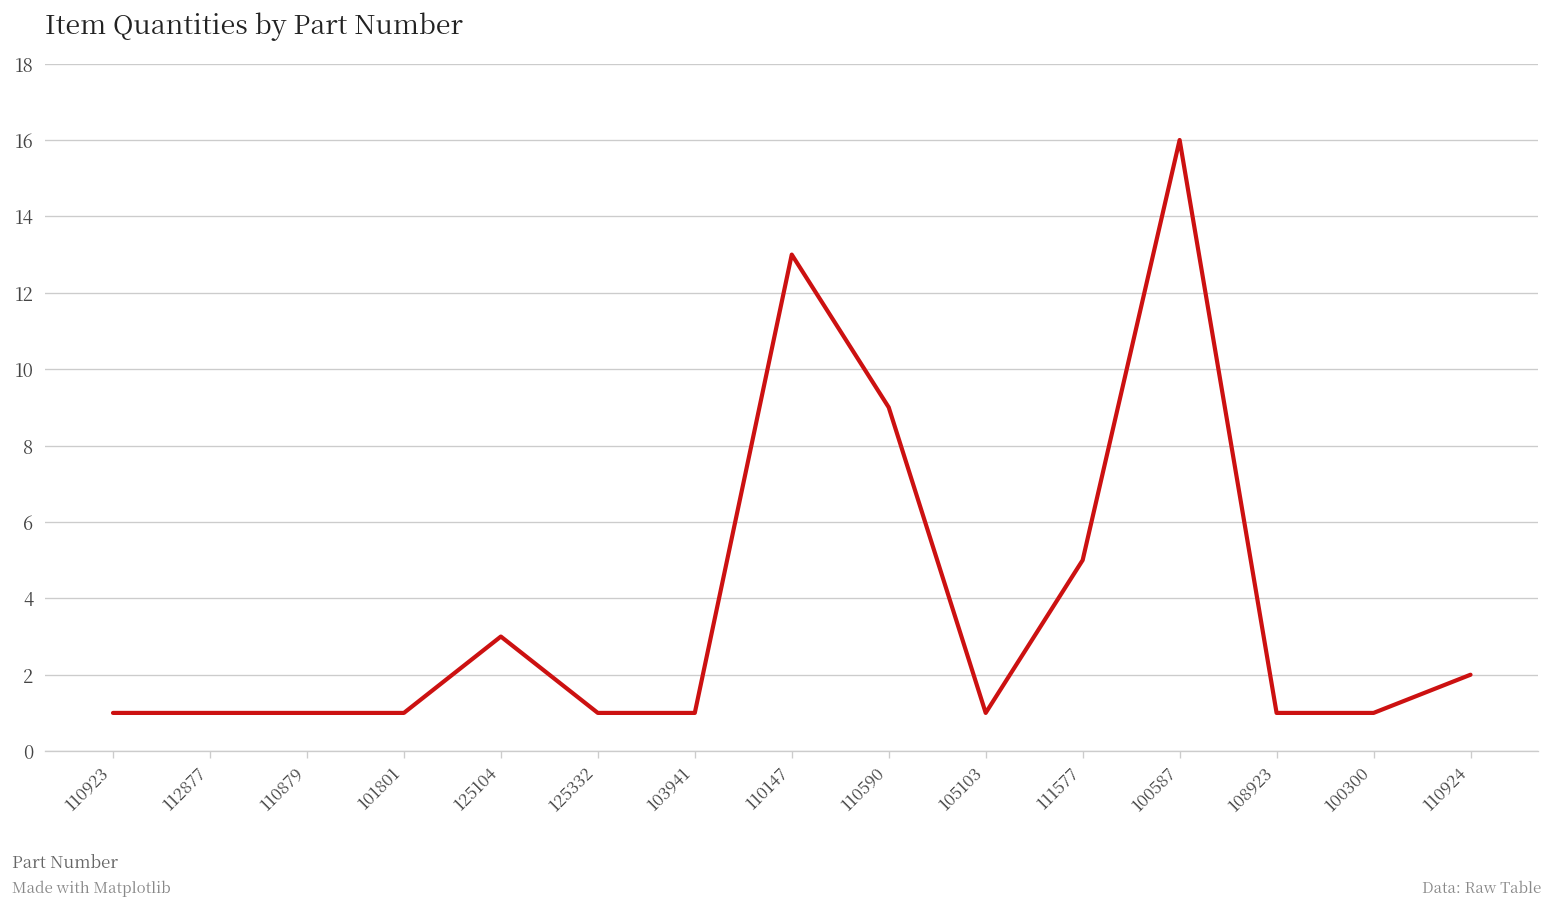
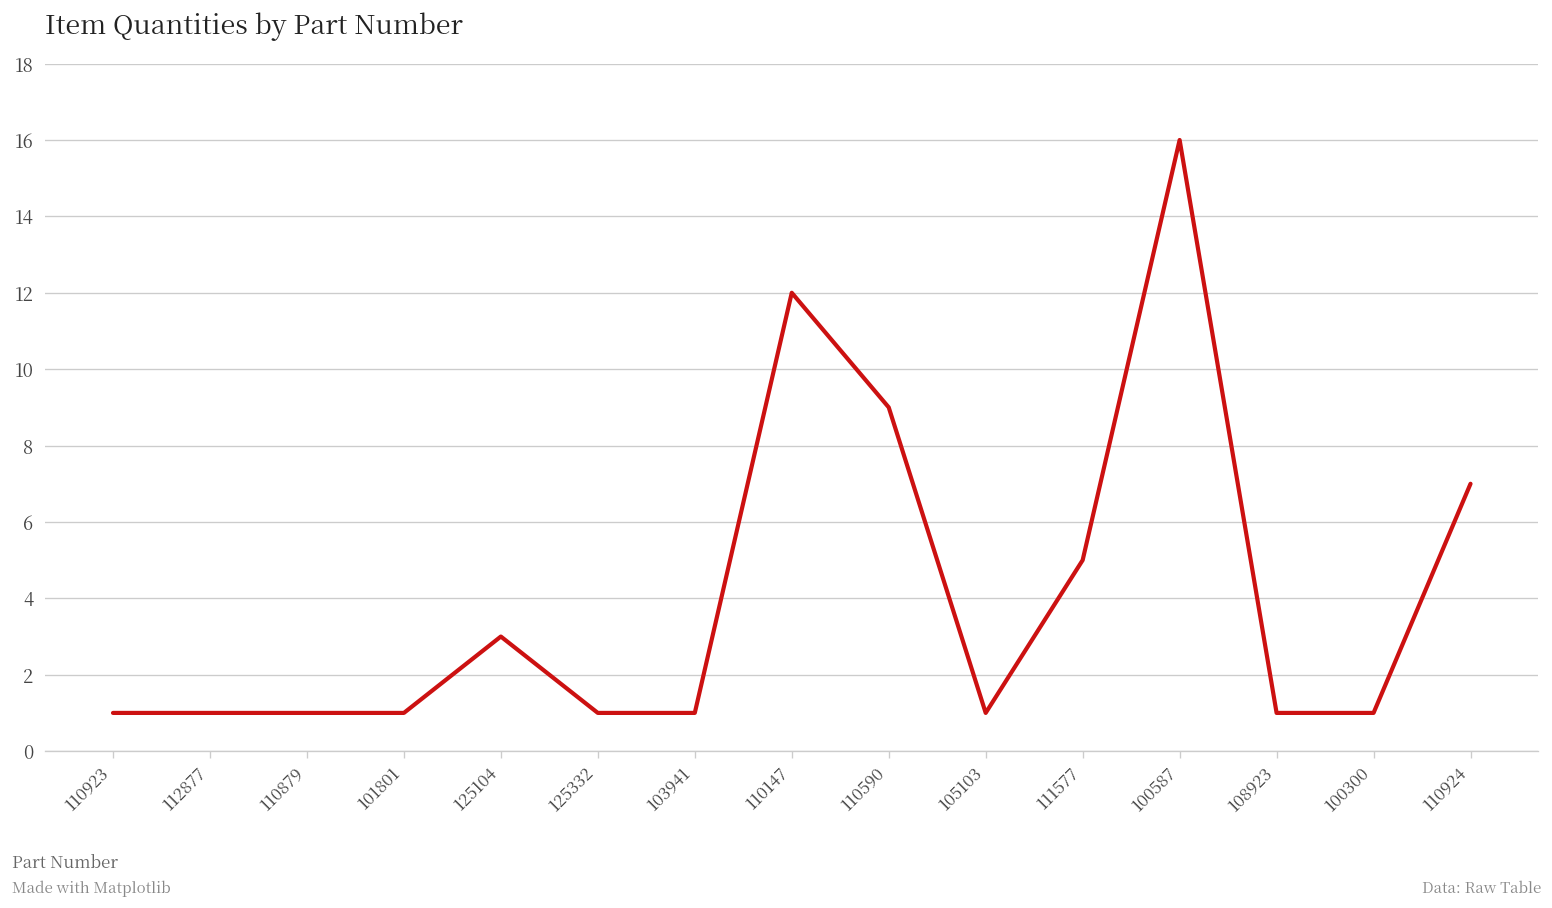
  {
    "110923": 1,
    "112877": 1,
    "110879": 1,
    "101801": 1,
    "125104": 3,
    "125332": 1,
    "103941": 1,
-   "110147": 13,
+   "110147": 12,
    "110590": 9,
    "105103": 1,
    "111577": 5,
    "100587": 16,
    "108923": 1,
    "100300": 1,
-   "110924": 2
+   "110924": 7
  }
